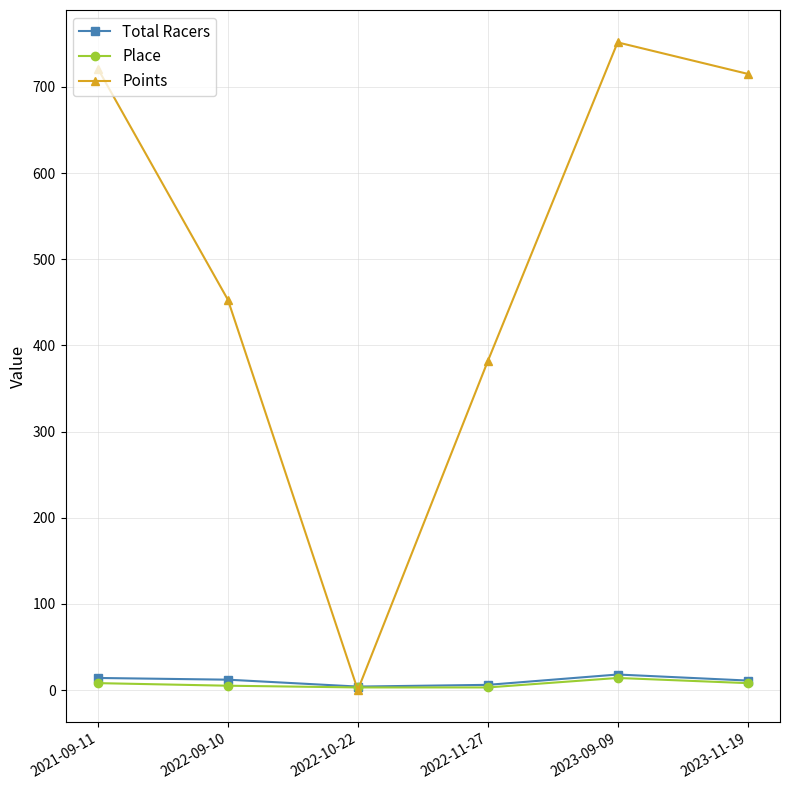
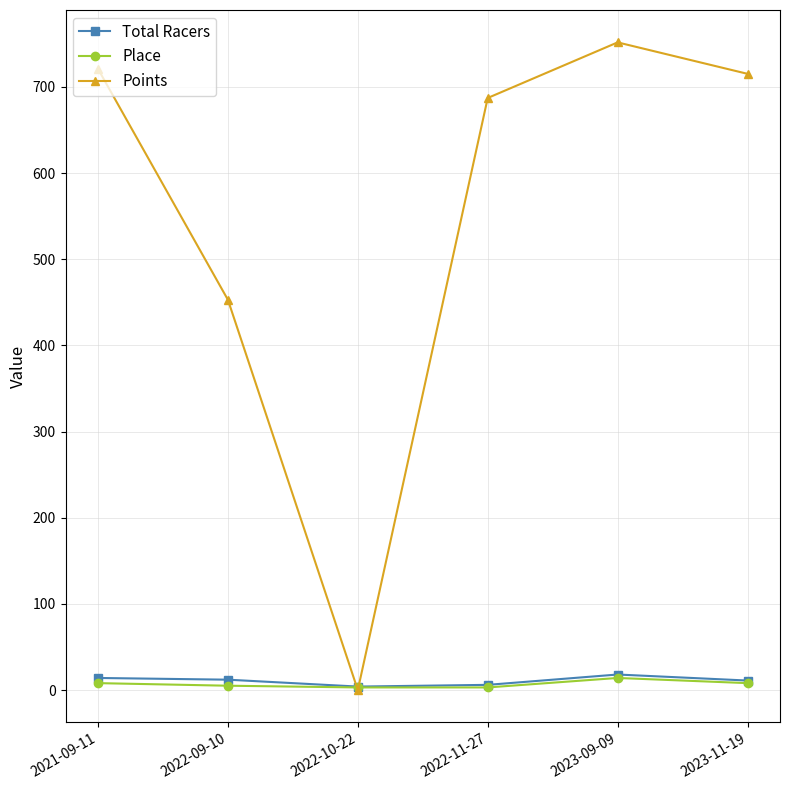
  {
    "Total Racers": {
      "2021-09-11": 10,
      "2022-09-10": 10,
      "2023-09-09": 20,
      "2023-11-19": 10
    },
    "Place": {
      "2021-09-11": 10,
      "2022-09-10": 10,
      "2023-09-09": 10,
      "2023-11-19": 10
    },
    "Points": {
      "2022-09-10": 450,
      "2022-10-22": 0,
-     "2022-11-27": 380,
+     "2022-11-27": 690,
      "2023-09-09": 750,
      "2023-11-19": 720
    }
  }
